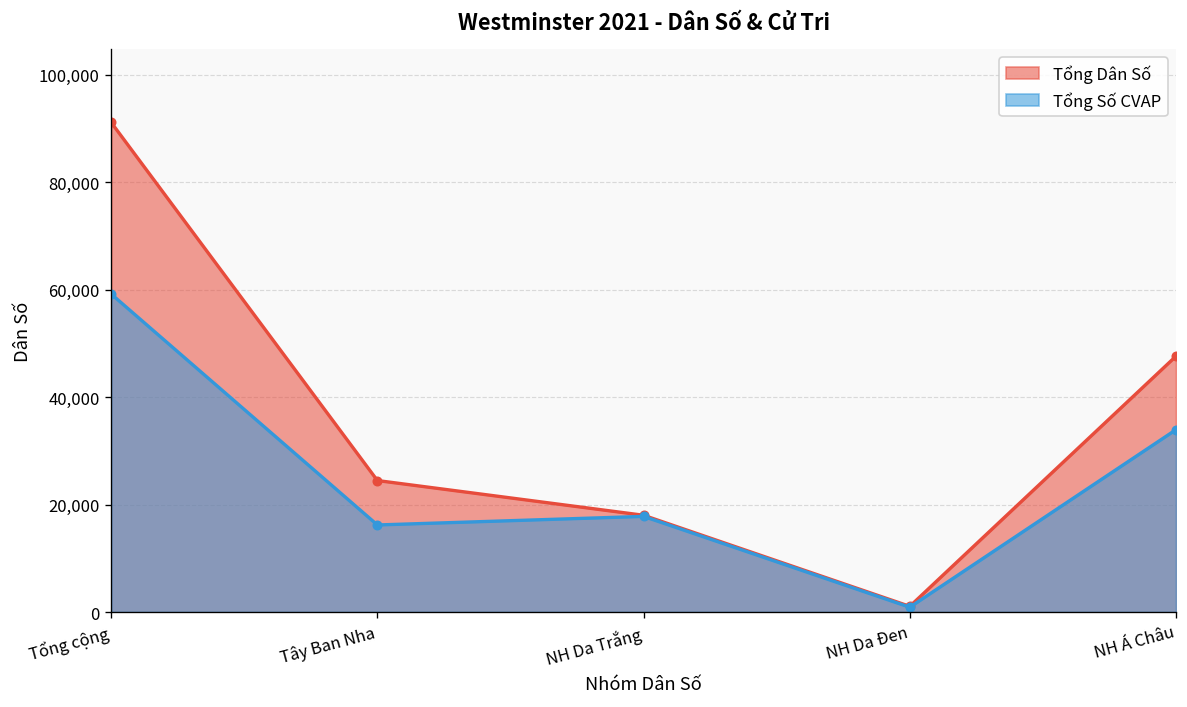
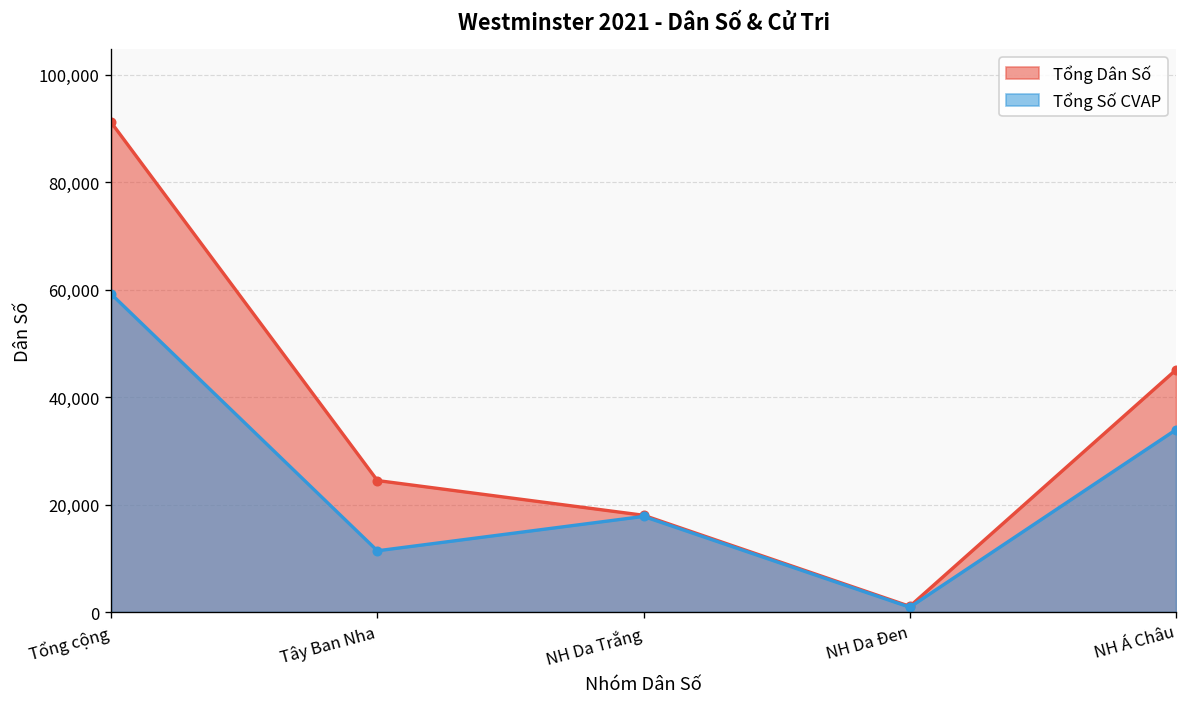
  {
    "Tổng Dân Số": {
      "Tổng cộng": "91,000",
      "Tây Ban Nha": "24,000",
-     "NH Á Châu": "48,000"
+     "NH Á Châu": "45,000"
    },
    "Tổng Số CVAP": {
      "Tổng cộng": "59,000",
-     "Tây Ban Nha": "16,000",
+     "Tây Ban Nha": "11,000",
      "NH Á Châu": "34,000"
    }
  }
